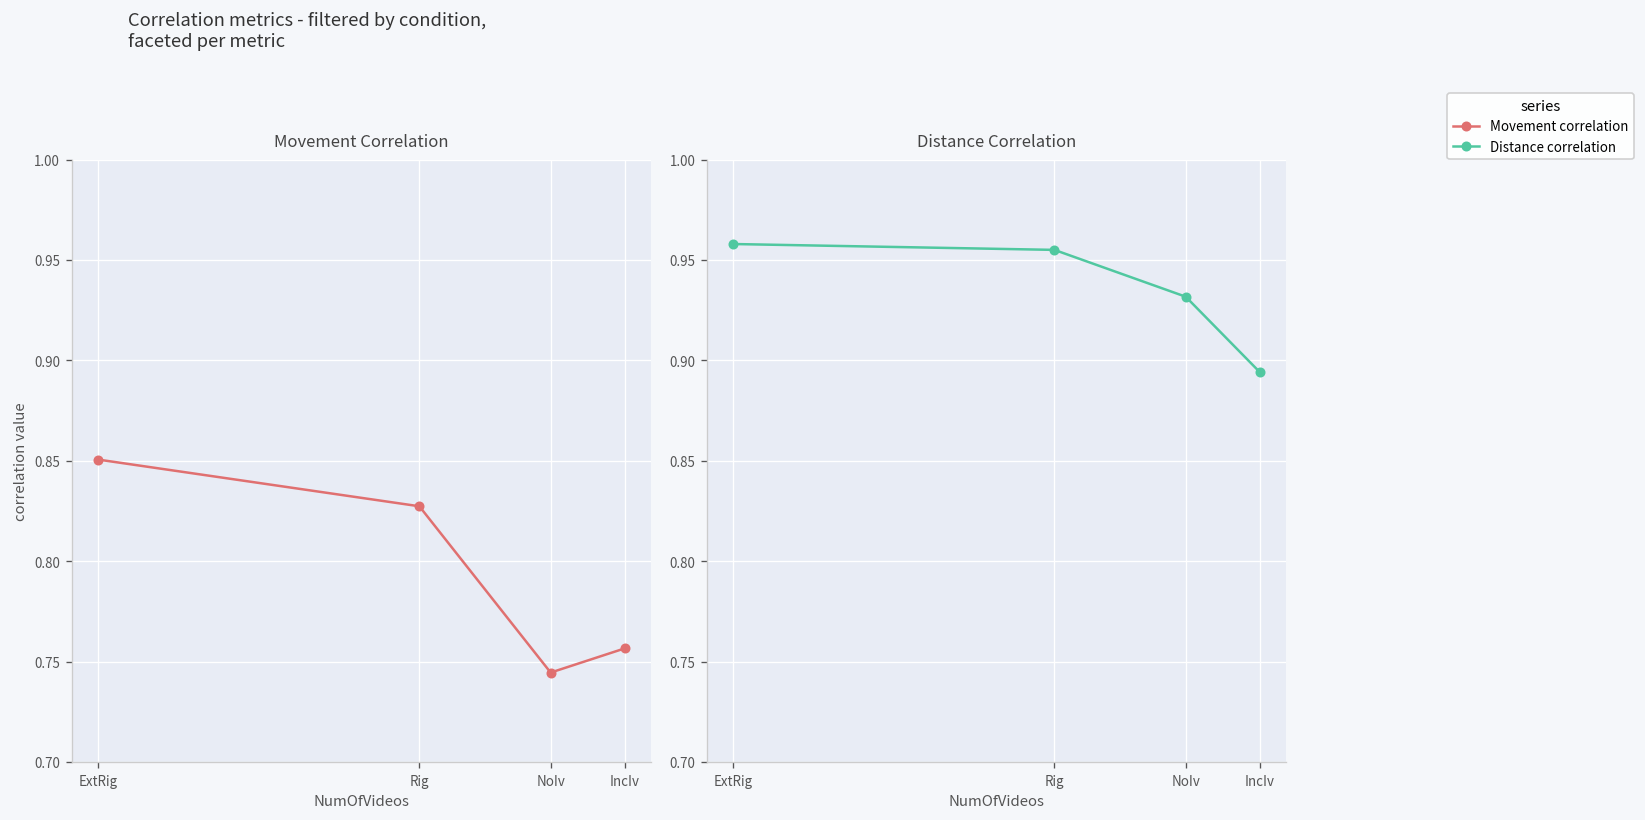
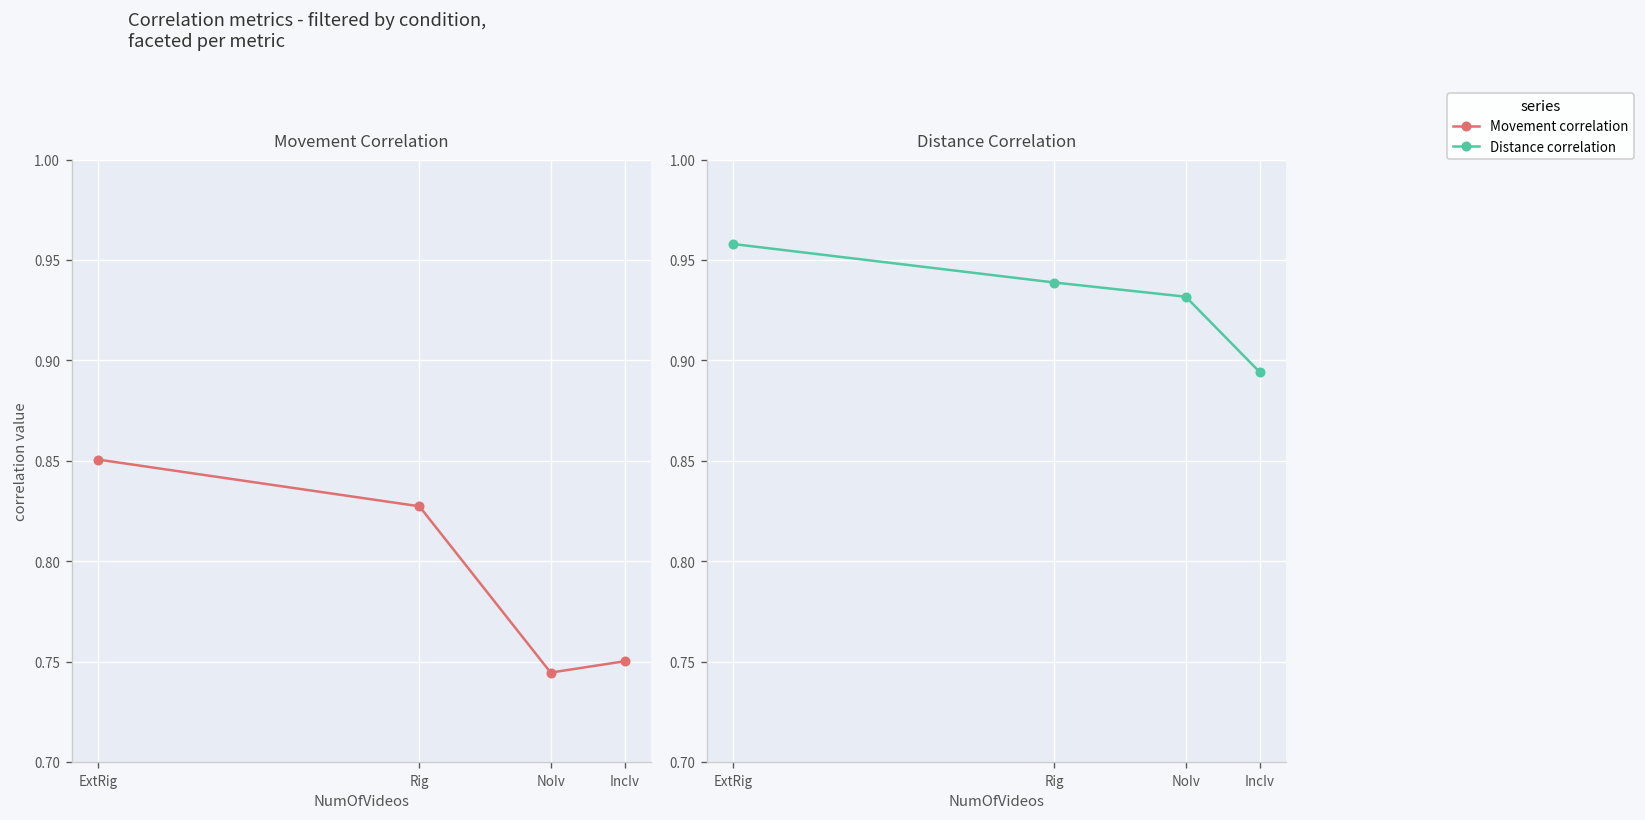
  {
    "Movement Correlation": {
      "ExtRig": 0.851,
      "Rig": 0.827,
      "NoIv": 0.745,
-     "IncIv": 0.757
+     "IncIv": 0.750
    },
    "Distance Correlation": {
      "ExtRig": 0.958,
-     "Rig": 0.955,
+     "Rig": 0.939,
      "NoIv": 0.932,
      "IncIv": 0.894
    }
  }
